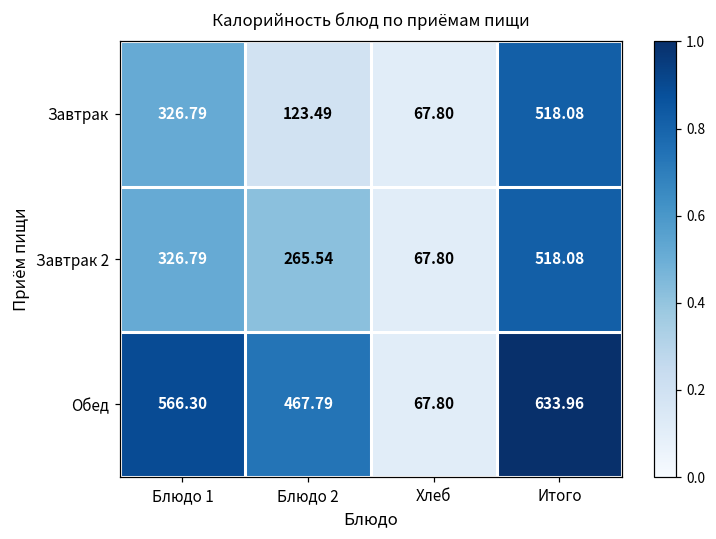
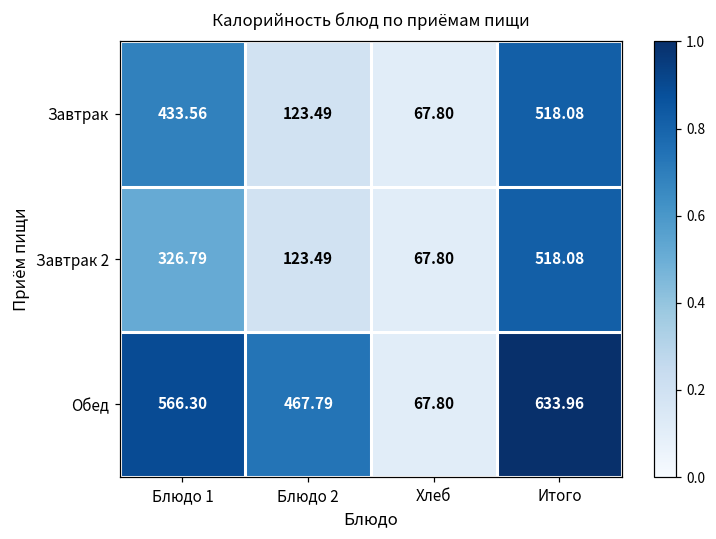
  {
    "Завтрак": {
-     "Блюдо 1": 326.79,
+     "Блюдо 1": 433.56,
      "Блюдо 2": 123.49,
      "Хлеб": 67.80,
      "Итого": 518.08
    },
    "Завтрак 2": {
      "Блюдо 1": 326.79,
-     "Блюдо 2": 265.54,
+     "Блюдо 2": 123.49,
      "Хлеб": 67.80,
      "Итого": 518.08
    },
    "Обед": {
      "Блюдо 1": 566.30,
      "Блюдо 2": 467.79,
      "Хлеб": 67.80,
      "Итого": 633.96
    }
  }
